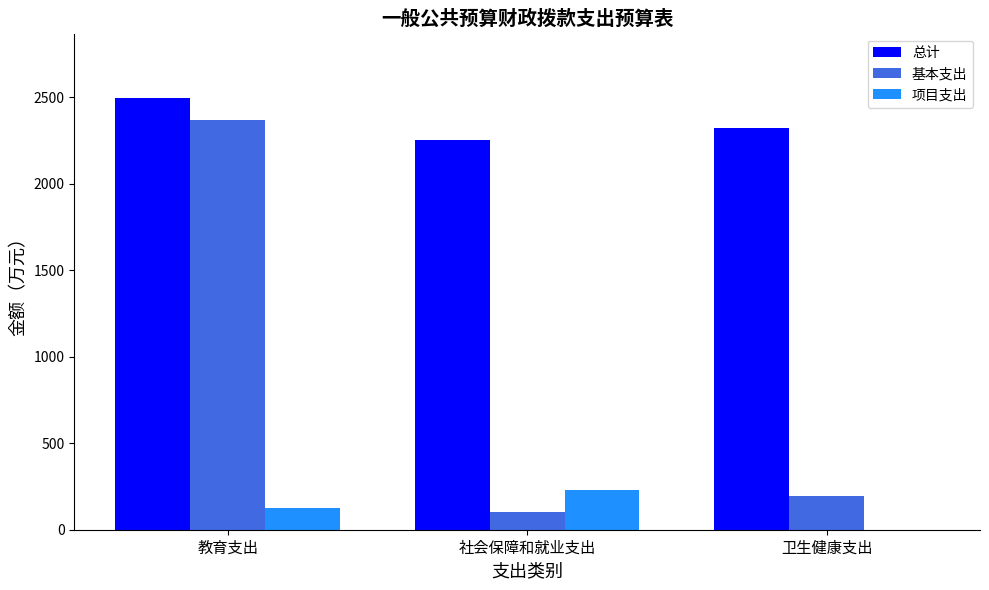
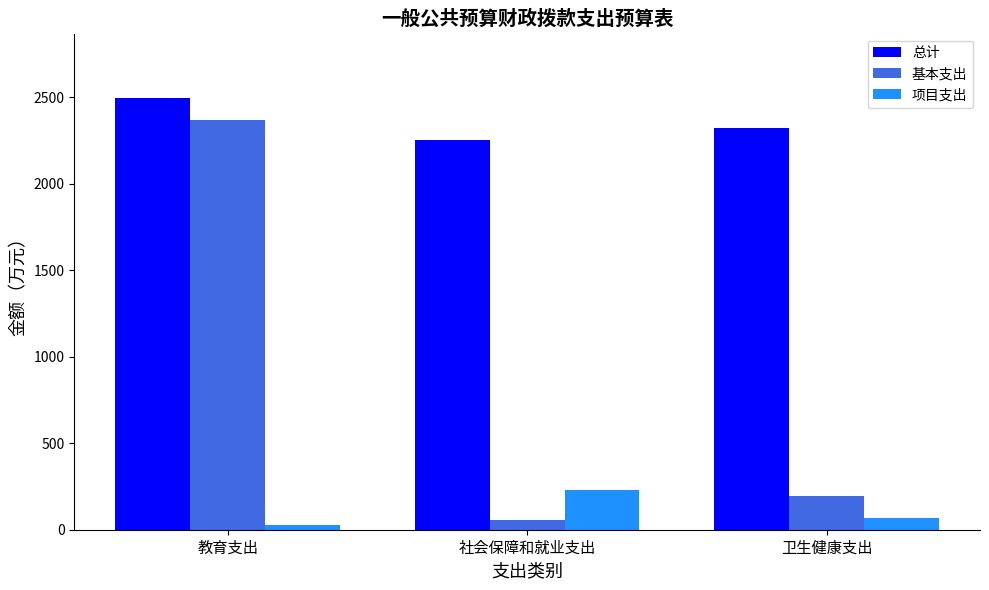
  {
    "总计": {
      "教育支出": 2490,
      "社会保障和就业支出": 2250,
      "卫生健康支出": 2320
    },
    "基本支出": {
      "教育支出": 2370,
-     "社会保障和就业支出": 100,
+     "社会保障和就业支出": 50,
      "卫生健康支出": 190
    },
    "项目支出": {
-     "教育支出": 120,
+     "教育支出": 30,
      "社会保障和就业支出": 230,
-     "卫生健康支出": 0
+     "卫生健康支出": 70
    }
  }
